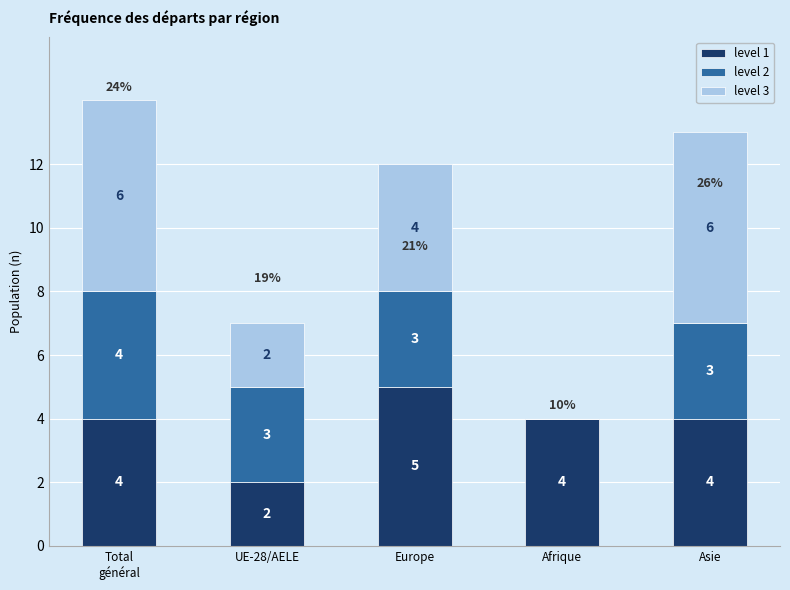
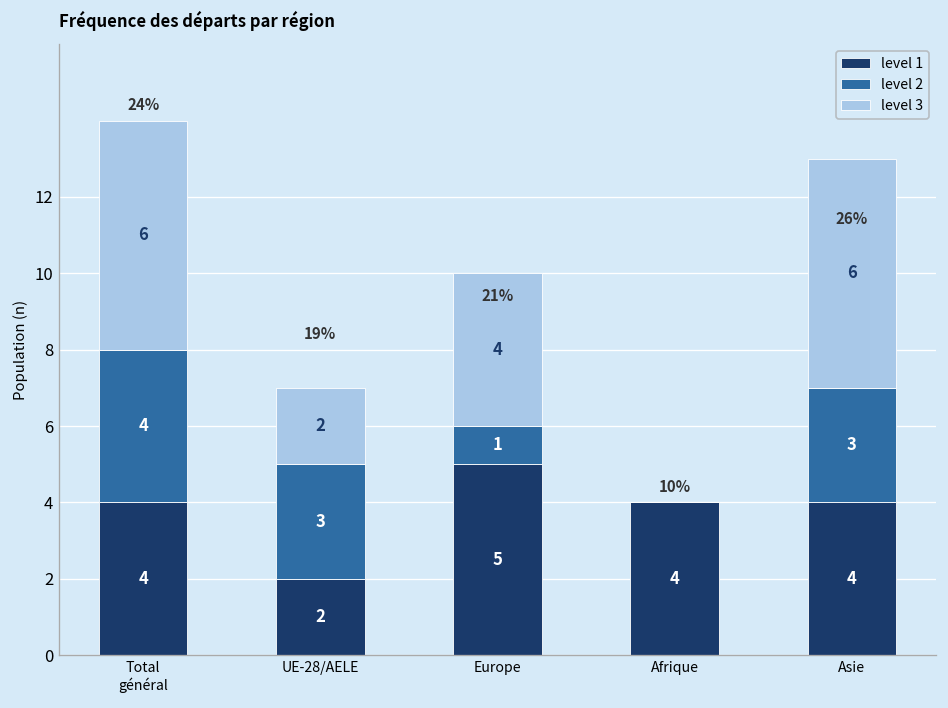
  {
    "level 1": {
      "Total général": 4,
      "UE-28/AELE": 2,
      "Europe": 5,
      "Afrique": 4,
      "Asie": 4
    },
    "level 2": {
      "Total général": 4,
      "UE-28/AELE": 3,
-     "Europe": 3,
+     "Europe": 1,
      "Asie": 3
    },
    "level 3": {
      "Total général": 6,
      "UE-28/AELE": 2,
      "Europe": 4,
      "Asie": 6
    }
  }
